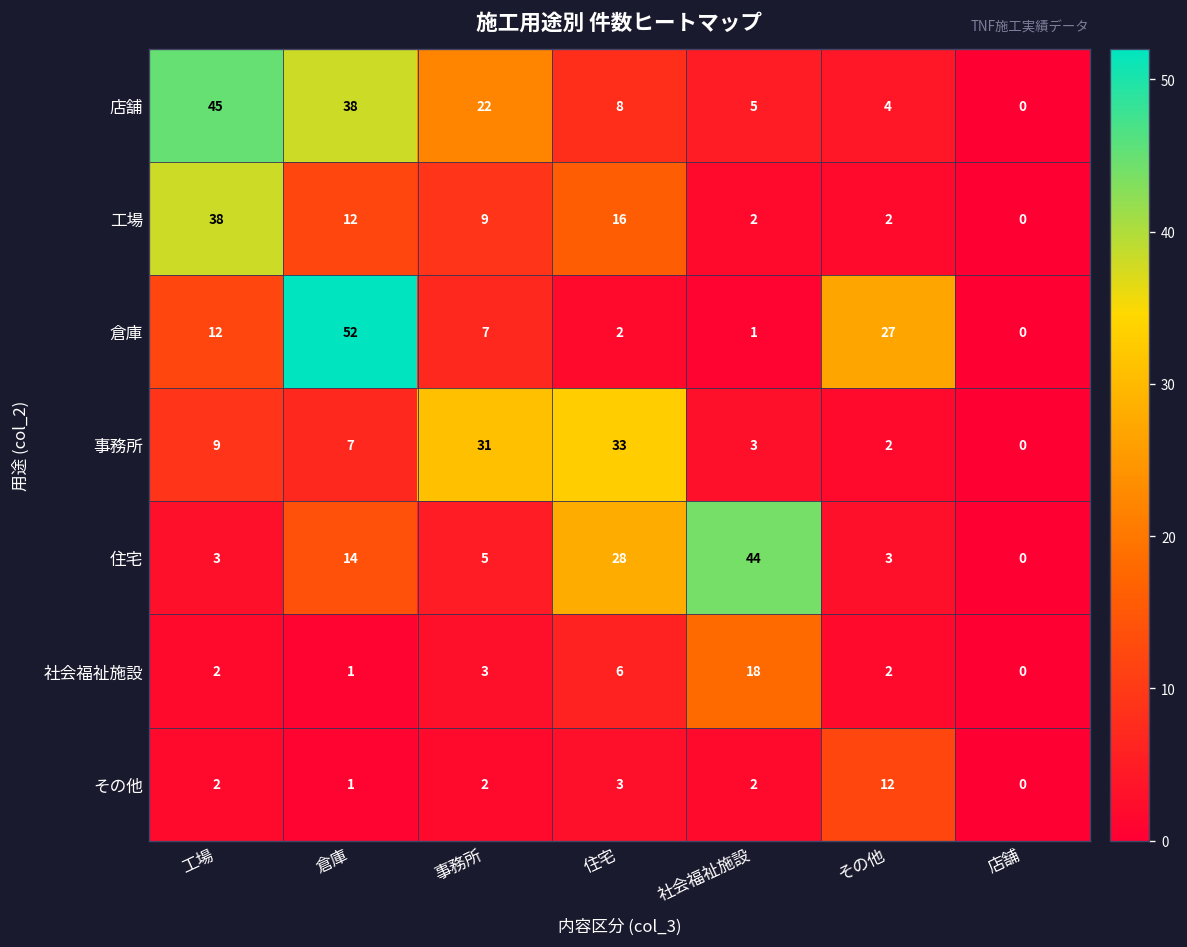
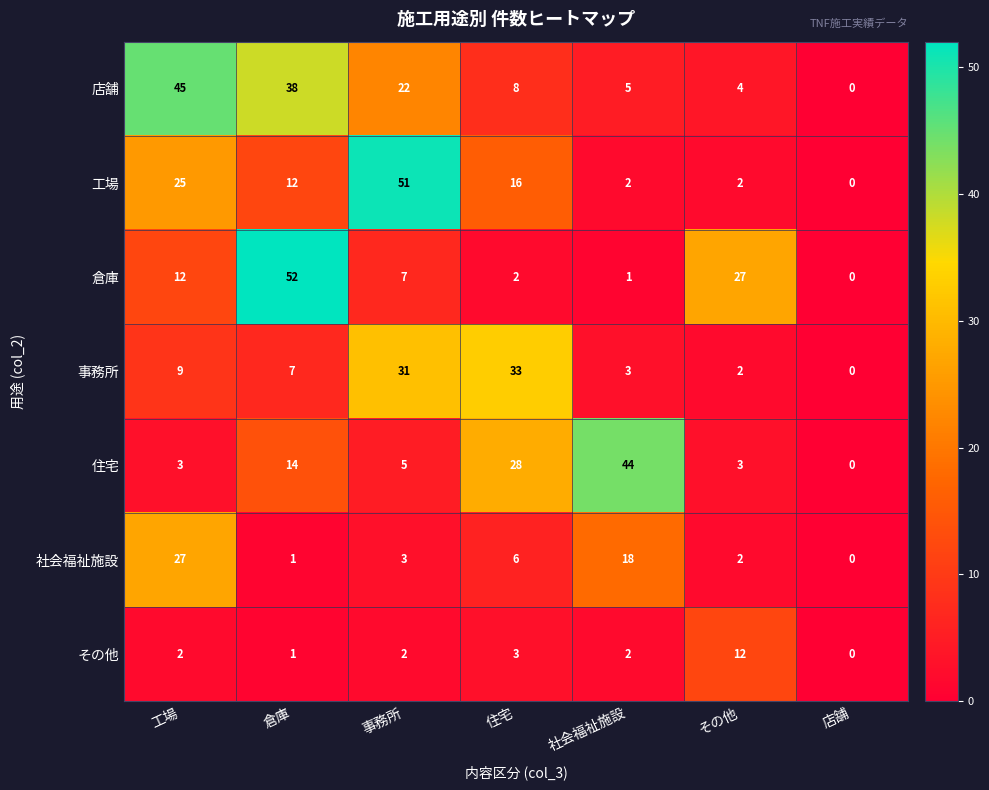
  {
    "店舗": {
      "工場": 45,
      "倉庫": 38,
      "事務所": 22,
      "住宅": 8,
      "社会福祉施設": 5,
      "その他": 4,
      "店舗": 0
    },
    "工場": {
-     "工場": 38,
+     "工場": 25,
      "倉庫": 12,
-     "事務所": 9,
+     "事務所": 51,
      "住宅": 16,
      "社会福祉施設": 2,
      "その他": 2,
      "店舗": 0
    },
    "倉庫": {
      "工場": 12,
      "倉庫": 52,
      "事務所": 7,
      "住宅": 2,
      "社会福祉施設": 1,
      "その他": 27,
      "店舗": 0
    },
    "事務所": {
      "工場": 9,
      "倉庫": 7,
      "事務所": 31,
      "住宅": 33,
      "社会福祉施設": 3,
      "その他": 2,
      "店舗": 0
    },
    "住宅": {
      "工場": 3,
      "倉庫": 14,
      "事務所": 5,
      "住宅": 28,
      "社会福祉施設": 44,
      "その他": 3,
      "店舗": 0
    },
    "社会福祉施設": {
-     "工場": 2,
+     "工場": 27,
      "倉庫": 1,
      "事務所": 3,
      "住宅": 6,
      "社会福祉施設": 18,
      "その他": 2,
      "店舗": 0
    },
    "その他": {
      "工場": 2,
      "倉庫": 1,
      "事務所": 2,
      "住宅": 3,
      "社会福祉施設": 2,
      "その他": 12,
      "店舗": 0
    }
  }
